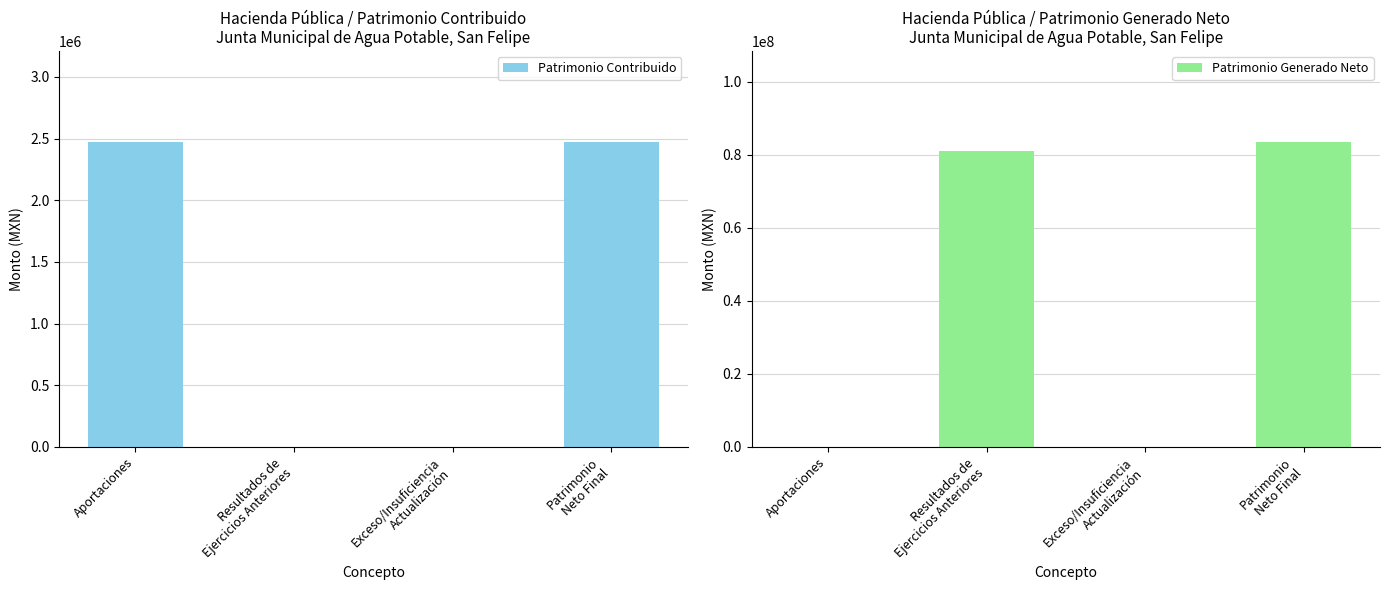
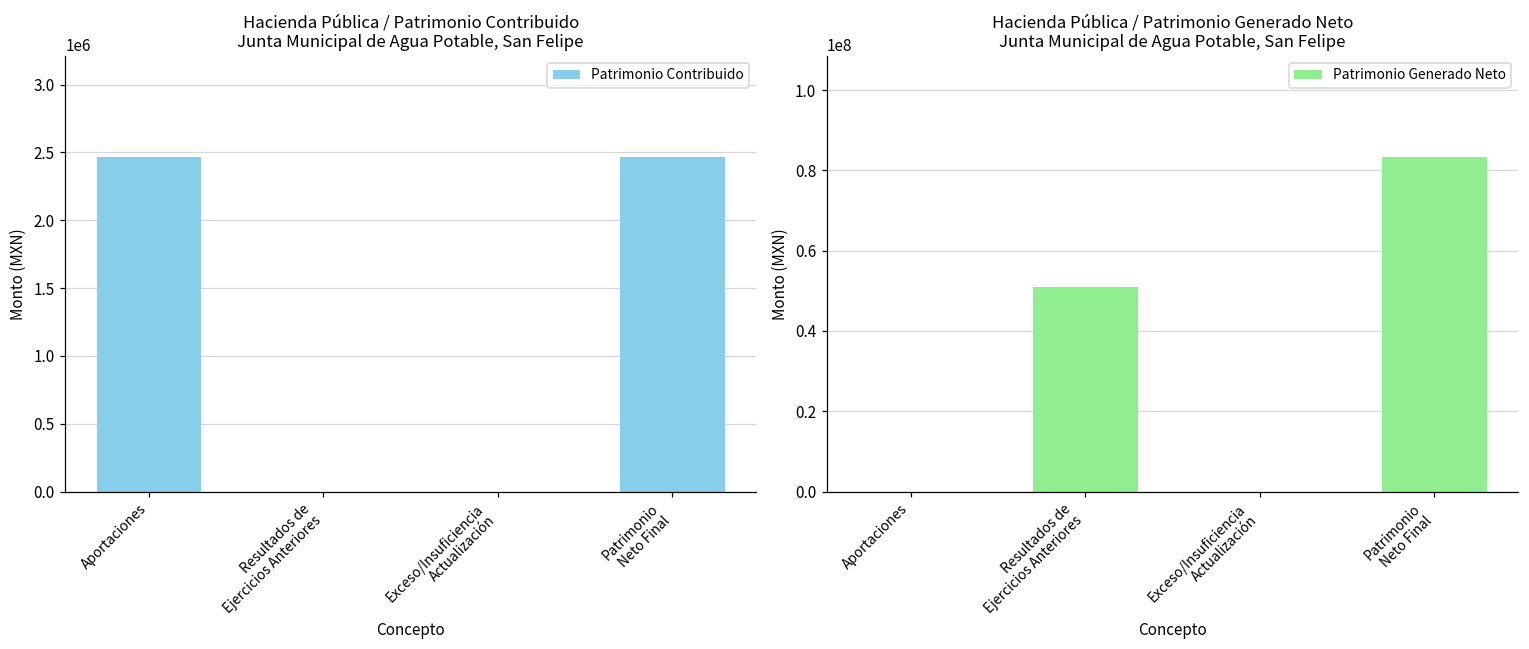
  {
    "Hacienda Pública / Patrimonio Contribuido Junta Municipal de Agua Potable, San Felipe": {
      "Aportaciones": 2470000,
      "Resultados de Ejercicios Anteriores": 0,
      "Exceso/Insuficiencia Actualización": 0,
      "Patrimonio Neto Final": 2470000
    },
    "Hacienda Pública / Patrimonio Generado Neto Junta Municipal de Agua Potable, San Felipe": {
      "Aportaciones": 0,
-     "Resultados de Ejercicios Anteriores": 81000000,
+     "Resultados de Ejercicios Anteriores": 51000000,
      "Exceso/Insuficiencia Actualización": 0,
      "Patrimonio Neto Final": 83000000
    }
  }
